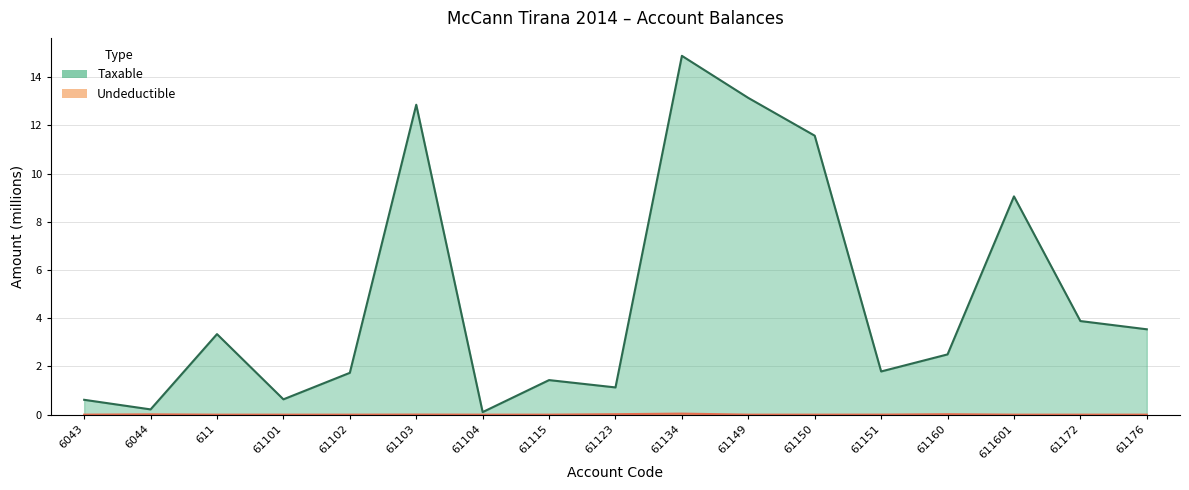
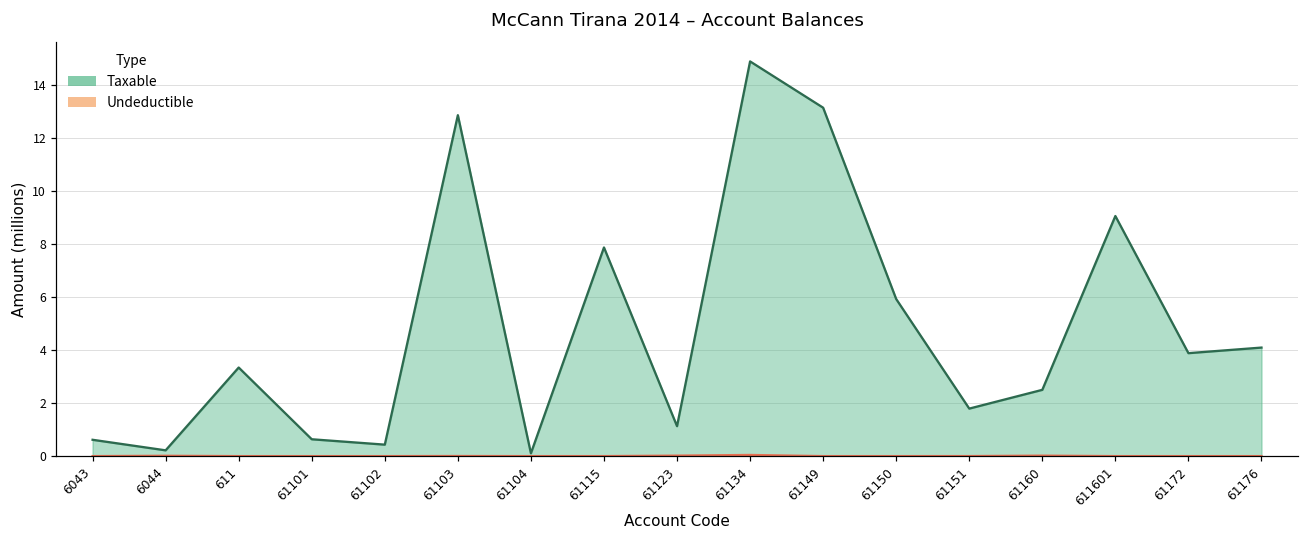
  {
    "Taxable": {
      "6043": 0.6,
      "6044": 0.2,
      "611": 3.3,
      "61101": 0.6,
-     "61102": 1.7,
+     "61102": 0.4,
      "61103": 12.9,
-     "61115": 1.4,
+     "61115": 7.9,
      "61123": 1.1,
      "61134": 14.9,
      "61149": 13.1,
-     "61150": 11.6,
+     "61150": 5.9,
      "61151": 1.8,
      "61160": 2.5,
      "611601": 9.1,
      "61172": 3.9,
-     "61176": 3.5
+     "61176": 4.1
    },
    "Undeductible": {
      "6043": 0.0,
      "6044": 0.0,
      "611": 0.0,
      "61101": 0.0,
      "61102": 0.0,
      "61103": 0.0,
      "61115": 0.0,
      "61123": 0.0,
      "61134": 0.0,
      "61149": 0.0,
      "61150": 0.0,
      "61151": 0.0,
      "61160": 0.0,
      "611601": 0.0,
      "61172": 0.0,
      "61176": 0.0
    }
  }
